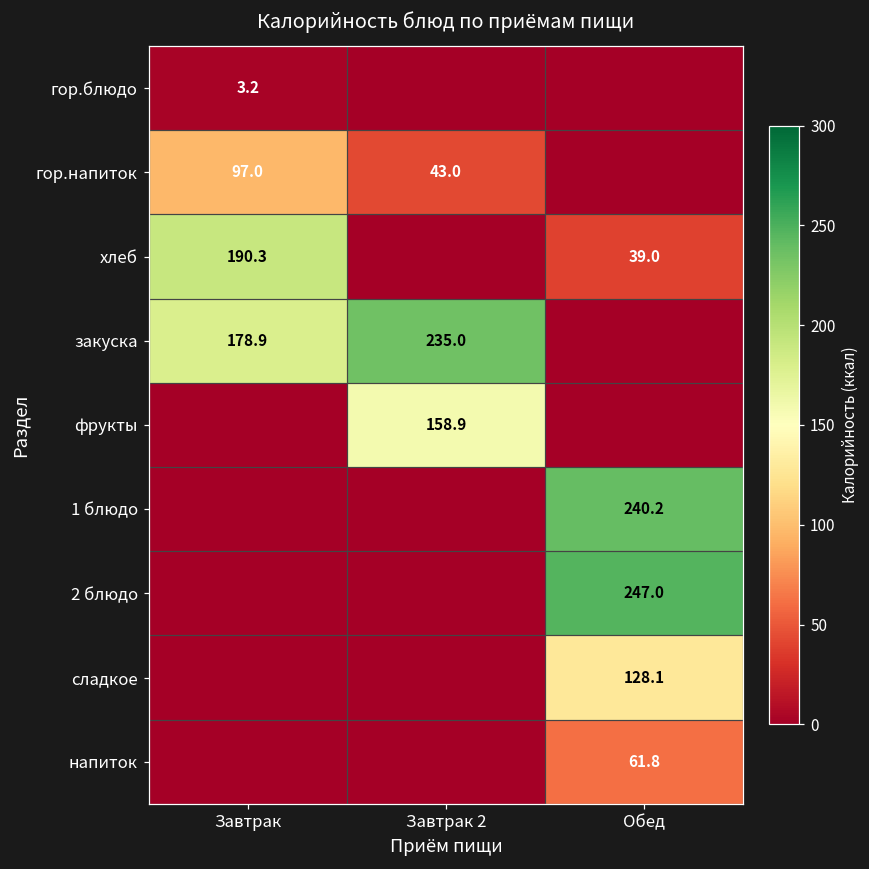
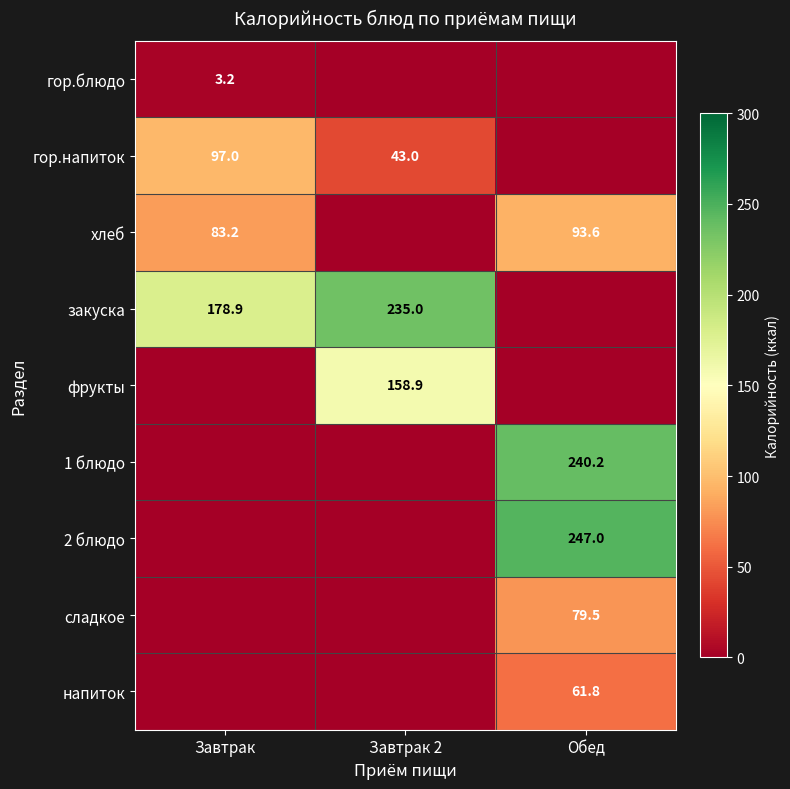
  {
    "гор.блюдо": {
      "Завтрак": 3.2
    },
    "гор.напиток": {
      "Завтрак": 97.0,
      "Завтрак 2": 43.0
    },
    "хлеб": {
-     "Завтрак": 190.3,
-     "Обед": 39.0
+     "Завтрак": 83.2,
+     "Обед": 93.6
    },
    "закуска": {
      "Завтрак": 178.9,
      "Завтрак 2": 235.0
    },
    "фрукты": {
      "Завтрак 2": 158.9
    },
    "1 блюдо": {
      "Обед": 240.2
    },
    "2 блюдо": {
      "Обед": 247.0
    },
    "сладкое": {
-     "Обед": 128.1
+     "Обед": 79.5
    },
    "напиток": {
      "Обед": 61.8
    }
  }
